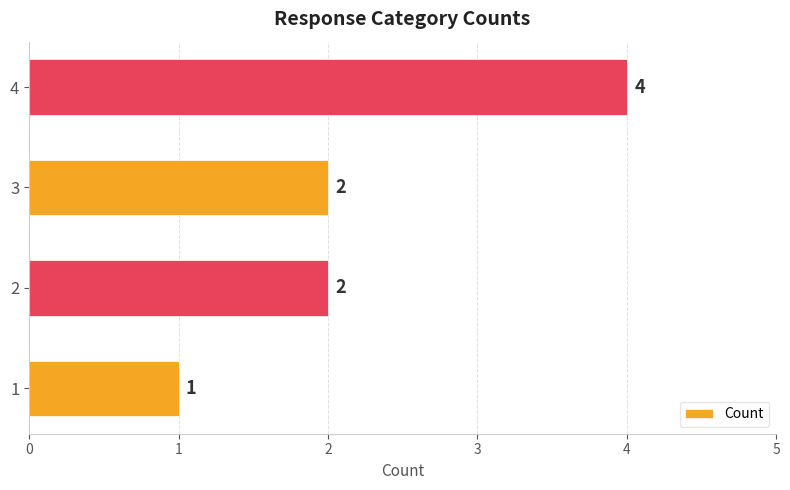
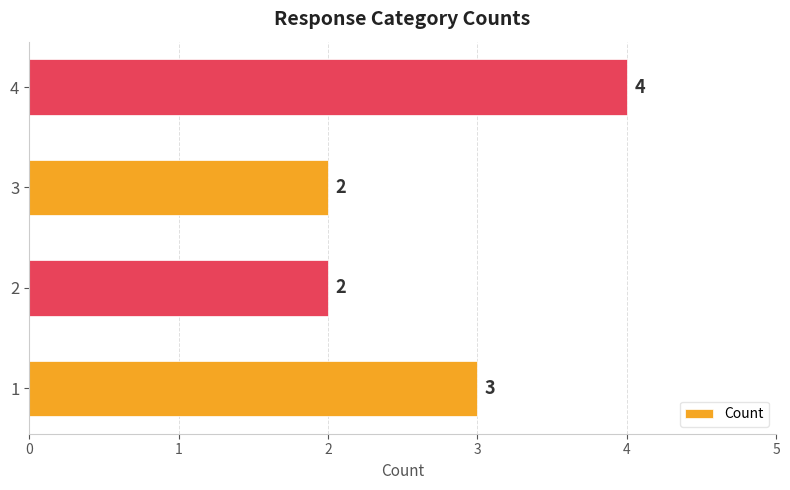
  {
    "4": 4,
    "3": 2,
    "2": 2,
-   "1": 1
+   "1": 3
  }
